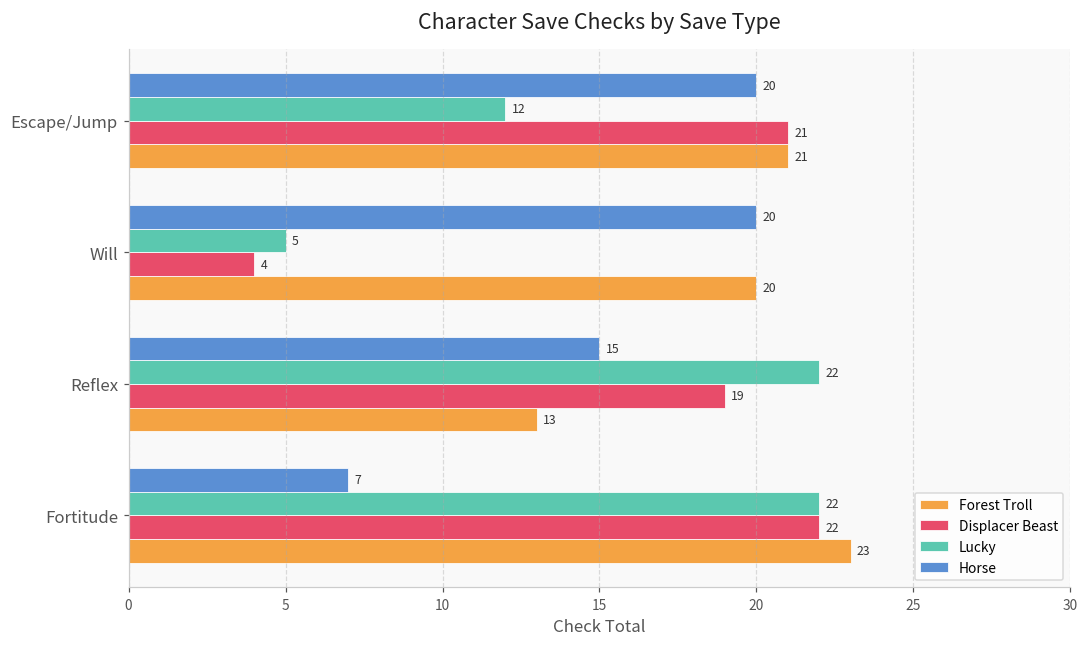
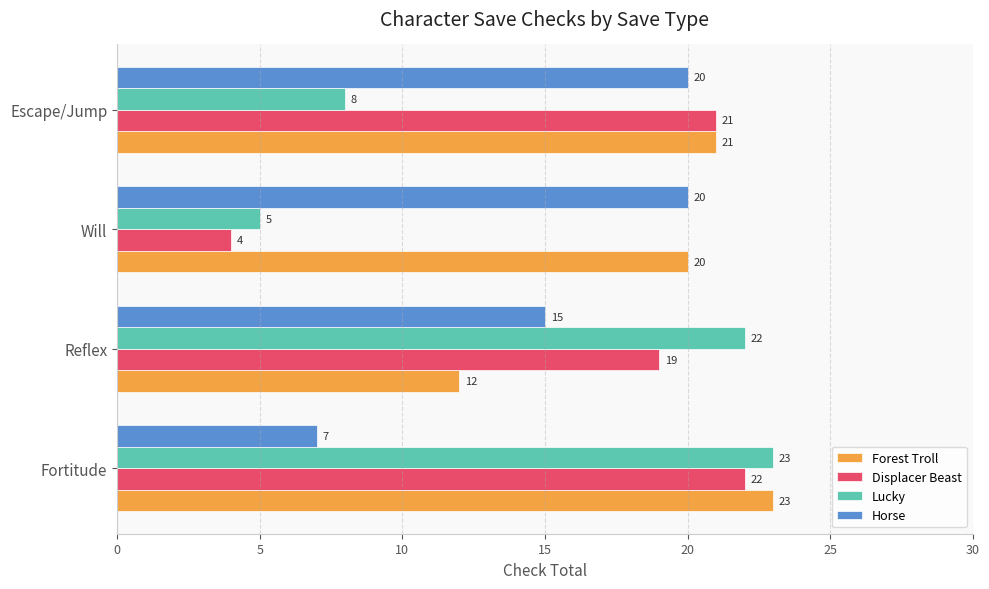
  {
    "Forest Troll": {
      "Escape/Jump": 21,
      "Will": 20,
-     "Reflex": 13,
+     "Reflex": 12,
      "Fortitude": 23
    },
    "Displacer Beast": {
      "Escape/Jump": 21,
      "Will": 4,
      "Reflex": 19,
      "Fortitude": 22
    },
    "Lucky": {
-     "Escape/Jump": 12,
+     "Escape/Jump": 8,
      "Will": 5,
      "Reflex": 22,
-     "Fortitude": 22
+     "Fortitude": 23
    },
    "Horse": {
      "Escape/Jump": 20,
      "Will": 20,
      "Reflex": 15,
      "Fortitude": 7
    }
  }
